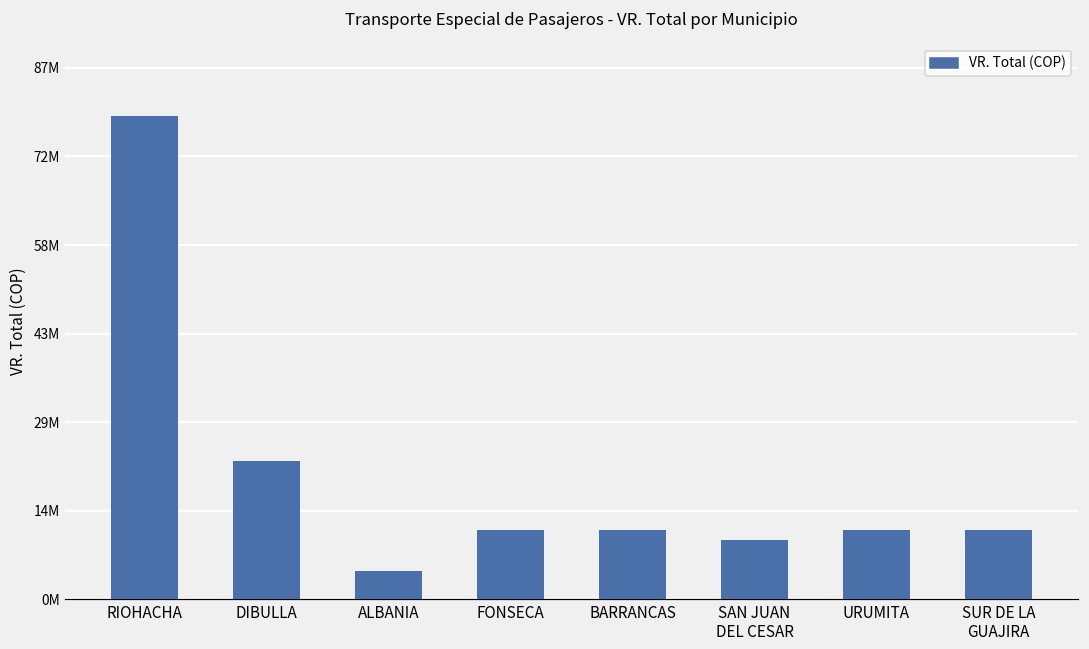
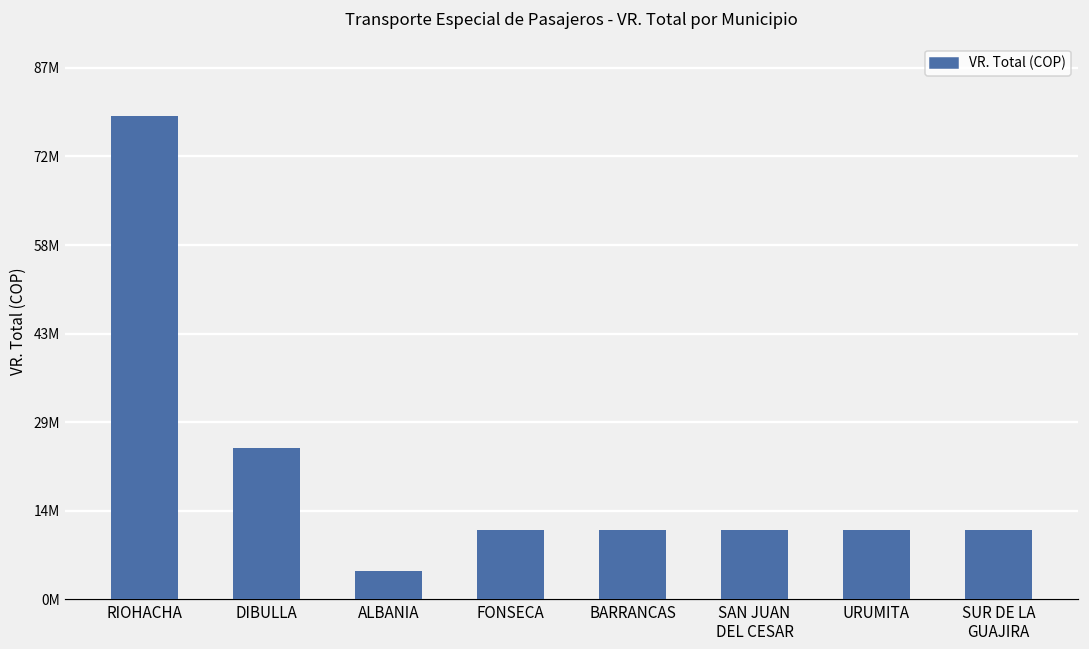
  {
    "RIOHACHA": 79000000,
-   "DIBULLA": 23000000,
+   "DIBULLA": 25000000,
    "ALBANIA": 5000000,
    "FONSECA": 11000000,
    "BARRANCAS": 11000000,
-   "SAN JUAN DEL CESAR": 10000000,
+   "SAN JUAN DEL CESAR": 11000000,
    "URUMITA": 11000000,
    "SUR DE LA GUAJIRA": 11000000
  }
